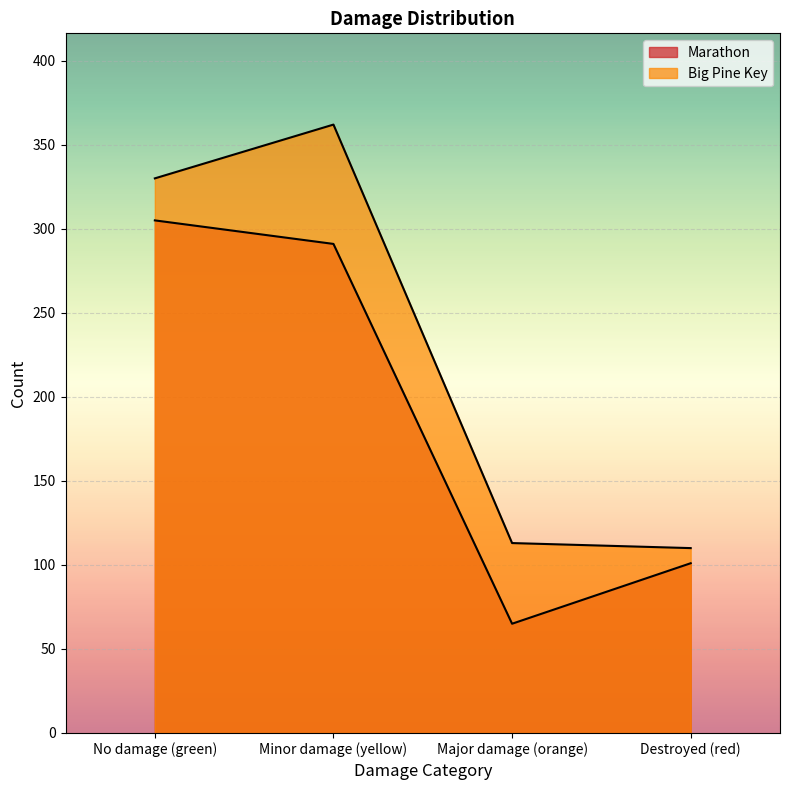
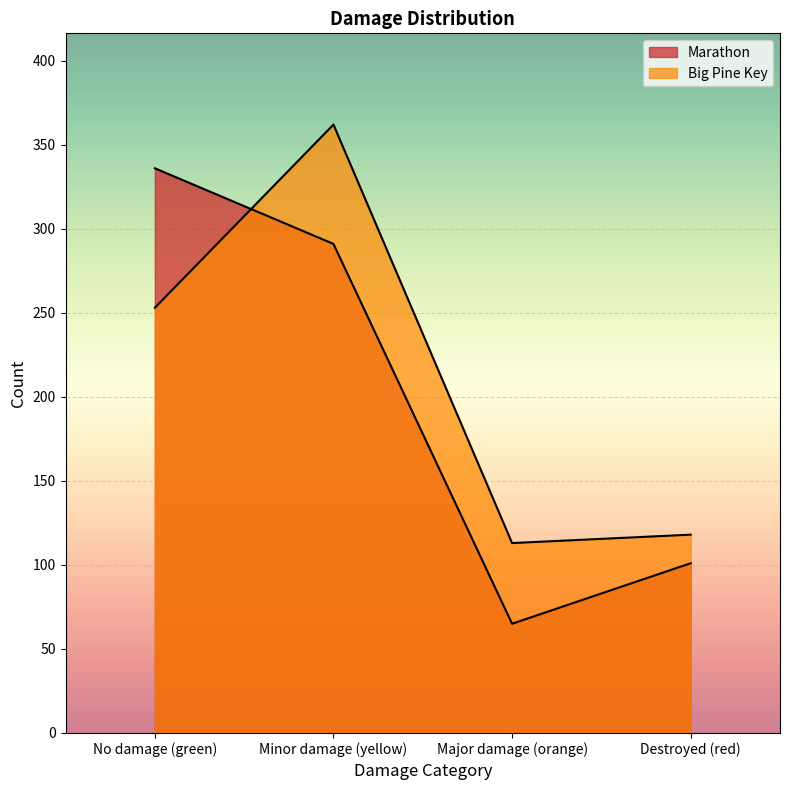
  {
    "Marathon": {
-     "No damage (green)": 305,
+     "No damage (green)": 336,
      "Minor damage (yellow)": 291,
      "Major damage (orange)": 65,
      "Destroyed (red)": 101
    },
    "Big Pine Key": {
-     "No damage (green)": 330,
+     "No damage (green)": 253,
      "Minor damage (yellow)": 362,
      "Major damage (orange)": 113,
-     "Destroyed (red)": 110
+     "Destroyed (red)": 118
    }
  }
